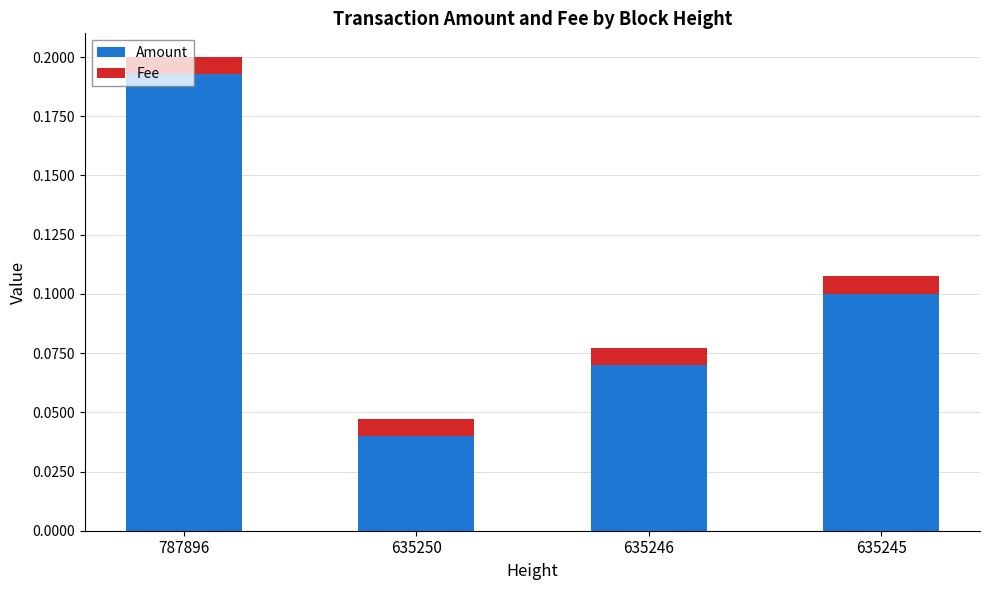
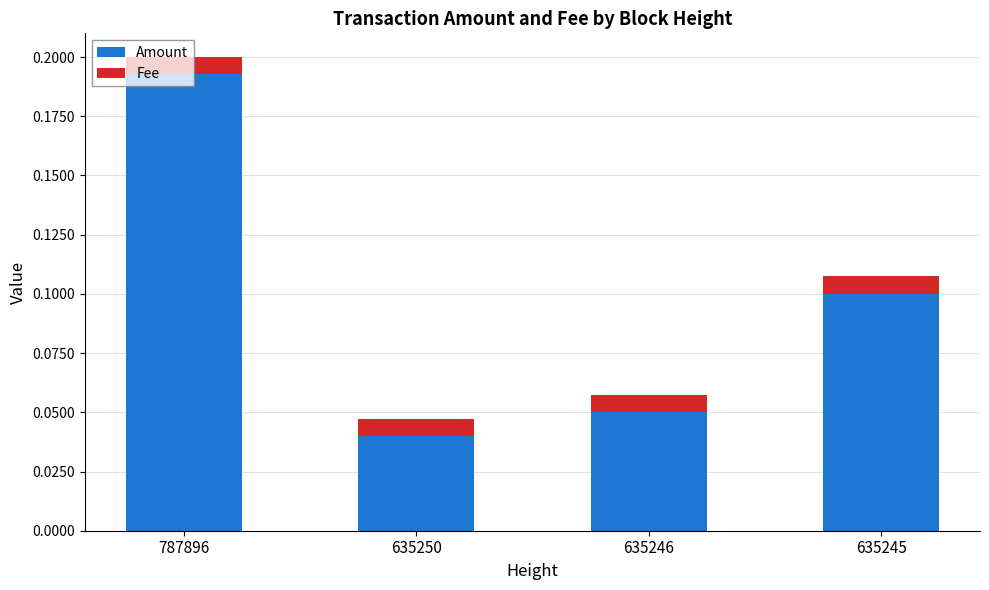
  {
    "Amount": {
      "635250": 0.04,
-     "635246": 0.07,
+     "635246": 0.05,
      "635245": 0.10
    },
    "Fee": {
      "635250": 0.007,
      "635246": 0.007,
      "635245": 0.007
    }
  }
